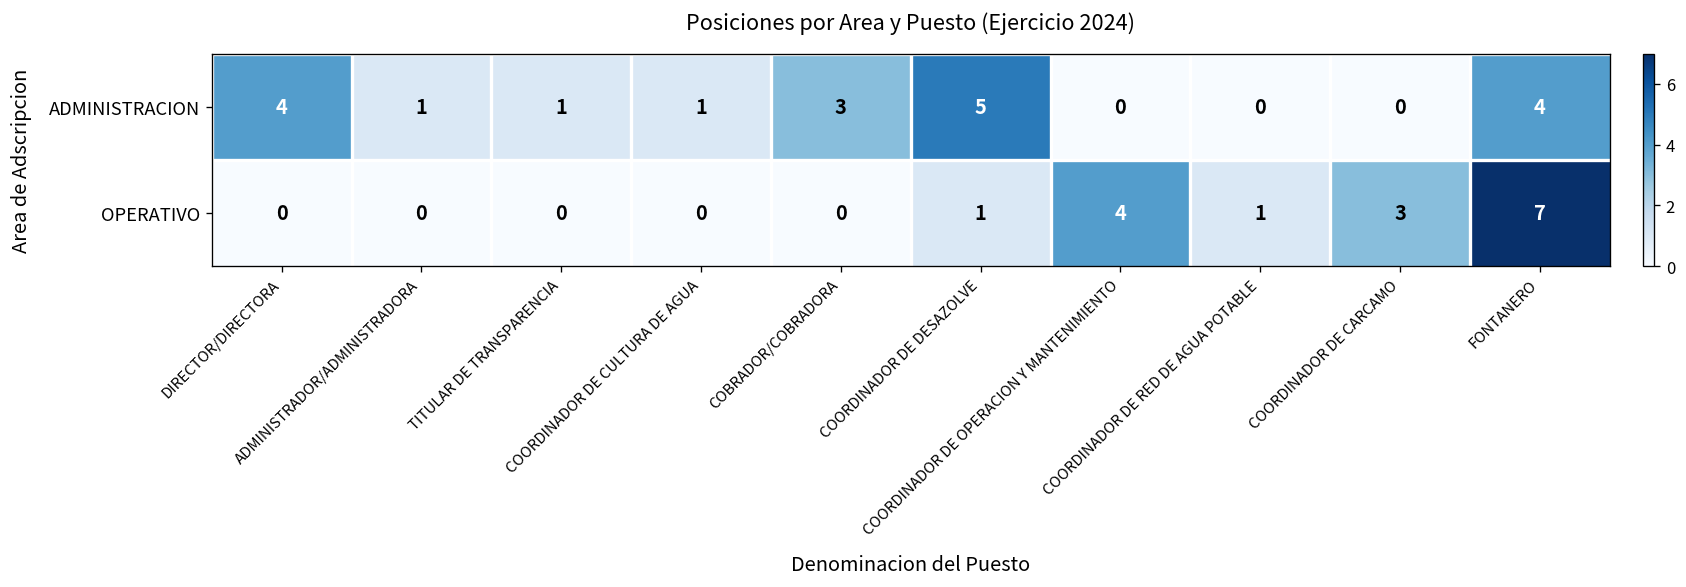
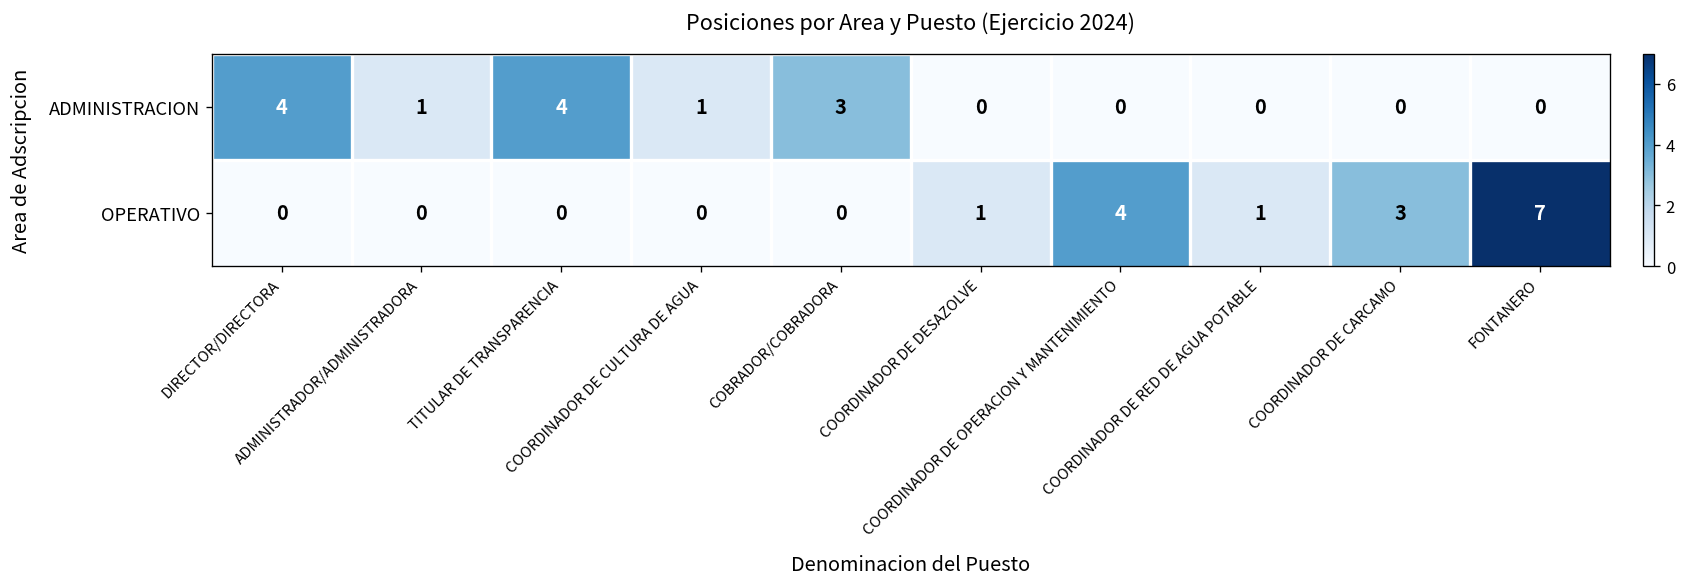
  {
    "ADMINISTRACION": {
      "DIRECTOR/DIRECTORA": 4,
      "ADMINISTRADOR/ADMINISTRADORA": 1,
-     "TITULAR DE TRANSPARENCIA": 1,
+     "TITULAR DE TRANSPARENCIA": 4,
      "COORDINADOR DE CULTURA DE AGUA": 1,
      "COBRADOR/COBRADORA": 3,
-     "COORDINADOR DE DESAZOLVE": 5,
+     "COORDINADOR DE DESAZOLVE": 0,
      "COORDINADOR DE OPERACION Y MANTENIMIENTO": 0,
      "COORDINADOR DE RED DE AGUA POTABLE": 0,
      "COORDINADOR DE CARCAMO": 0,
-     "FONTANERO": 4
+     "FONTANERO": 0
    },
    "OPERATIVO": {
      "DIRECTOR/DIRECTORA": 0,
      "ADMINISTRADOR/ADMINISTRADORA": 0,
      "TITULAR DE TRANSPARENCIA": 0,
      "COORDINADOR DE CULTURA DE AGUA": 0,
      "COBRADOR/COBRADORA": 0,
      "COORDINADOR DE DESAZOLVE": 1,
      "COORDINADOR DE OPERACION Y MANTENIMIENTO": 4,
      "COORDINADOR DE RED DE AGUA POTABLE": 1,
      "COORDINADOR DE CARCAMO": 3,
      "FONTANERO": 7
    }
  }
